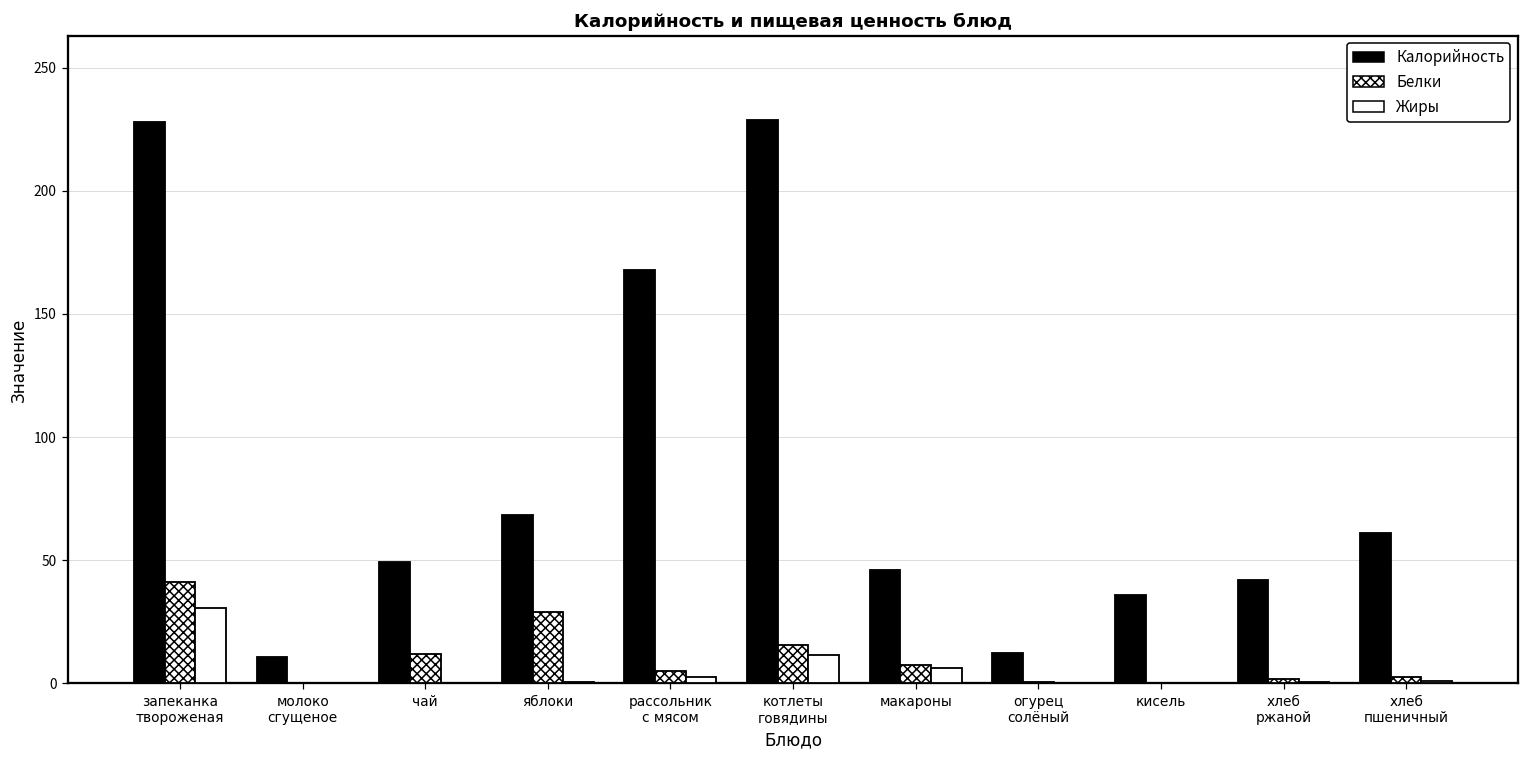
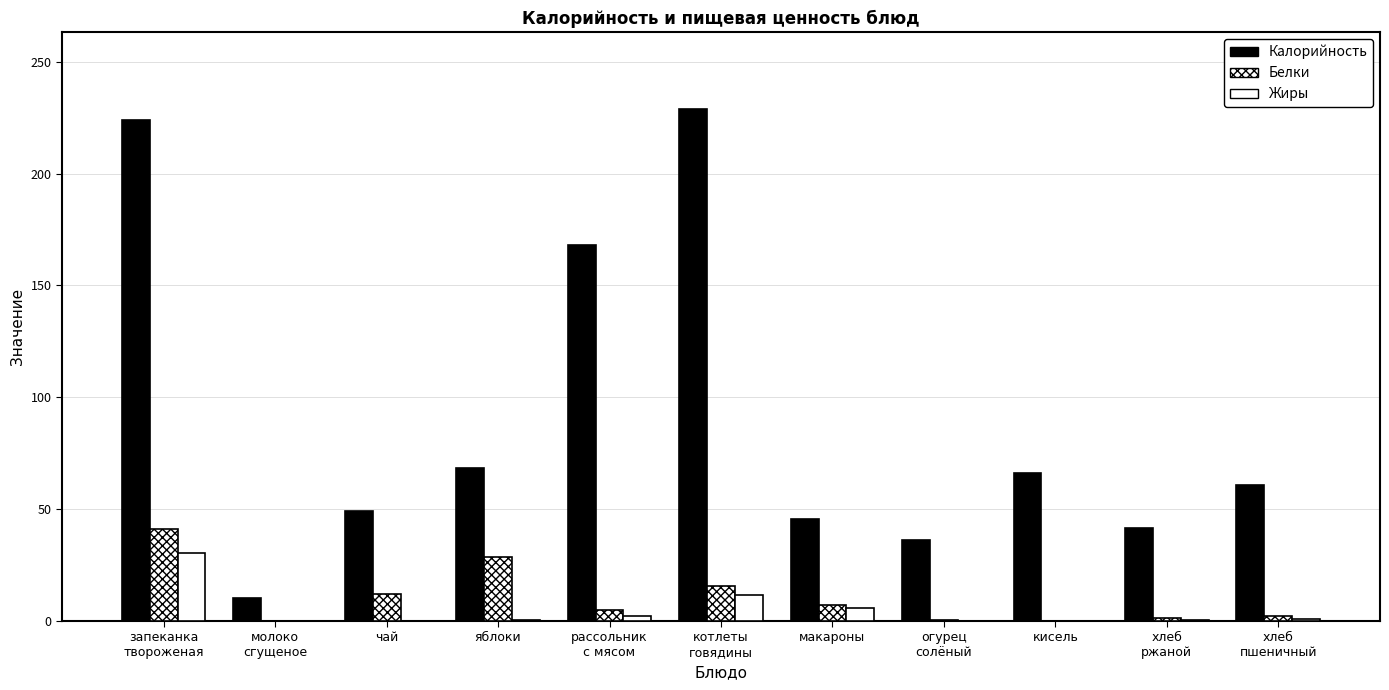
  {
    "Калорийность": {
-     "запеканка твороженая": 228,
+     "запеканка твороженая": 224,
      "молоко сгущеное": 11,
      "чай": 49,
      "яблоки": 68,
      "рассольник с мясом": 168,
      "котлеты говядины": 229,
      "макароны": 46,
-     "огурец солёный": 12,
-     "кисель": 36,
+     "огурец солёный": 36,
+     "кисель": 66,
      "хлеб ржаной": 42,
      "хлеб пшеничный": 61
    }
  }
